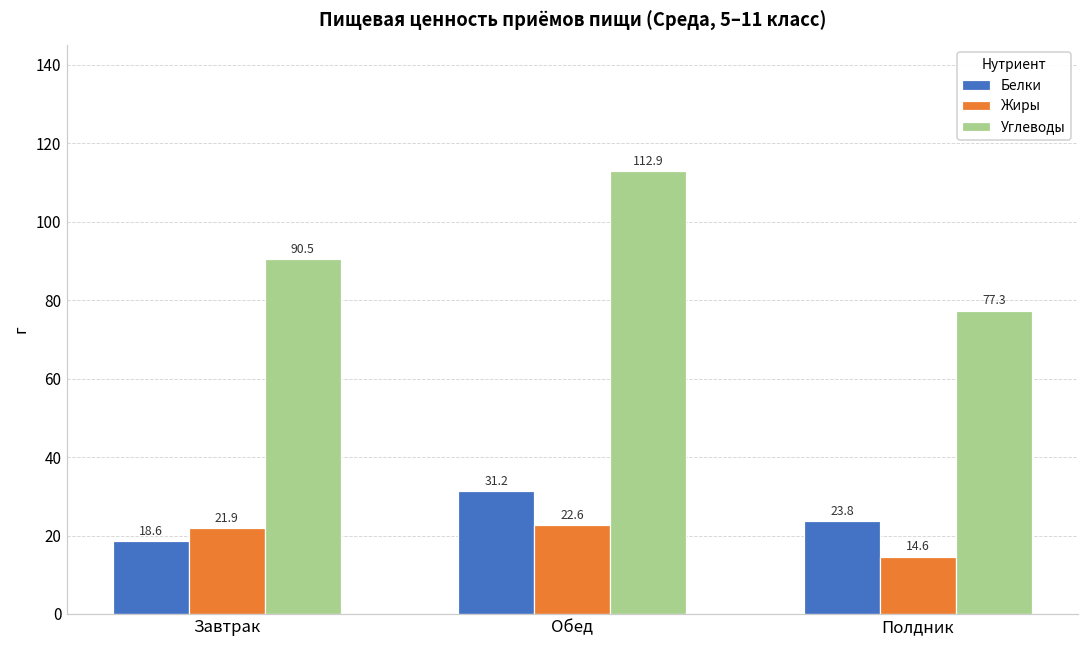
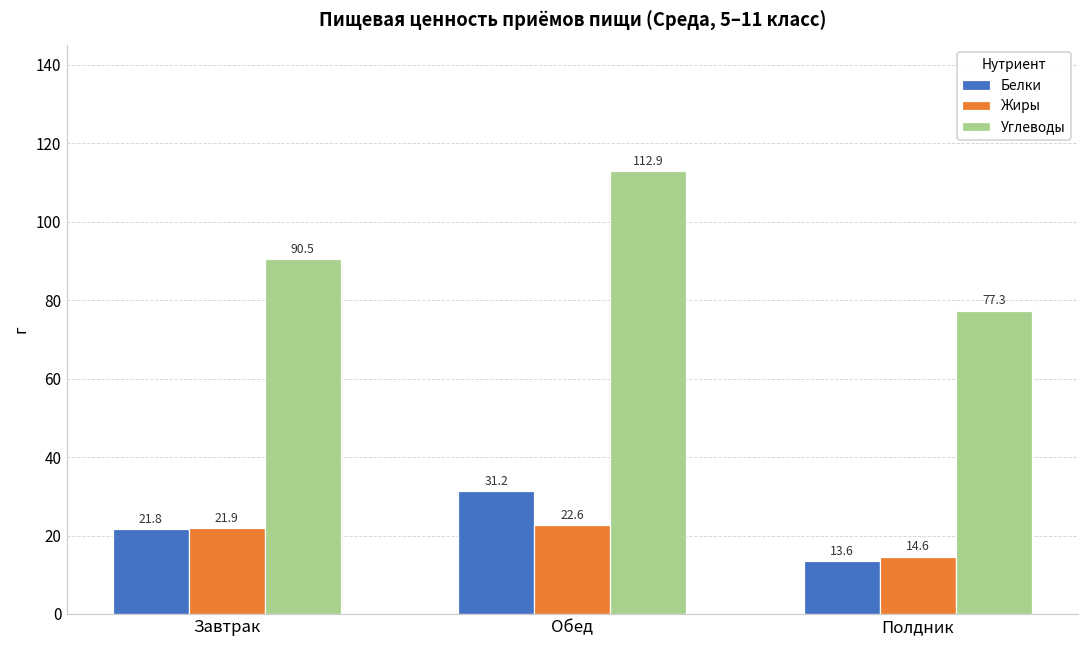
  {
    "Белки": {
-     "Завтрак": 18.6,
+     "Завтрак": 21.8,
      "Обед": 31.2,
-     "Полдник": 23.8
+     "Полдник": 13.6
    },
    "Жиры": {
      "Завтрак": 21.9,
      "Обед": 22.6,
      "Полдник": 14.6
    },
    "Углеводы": {
      "Завтрак": 90.5,
      "Обед": 112.9,
      "Полдник": 77.3
    }
  }
